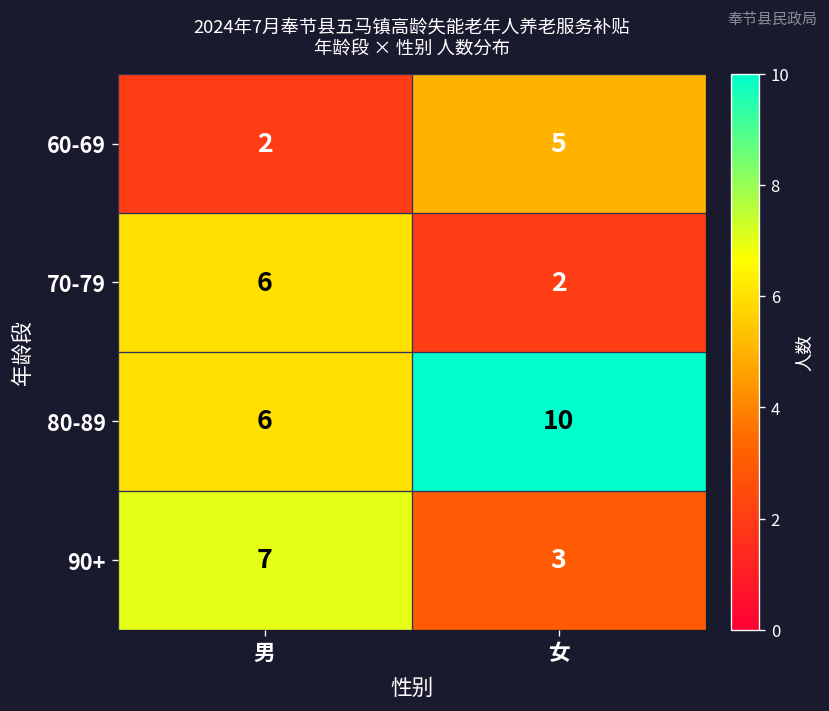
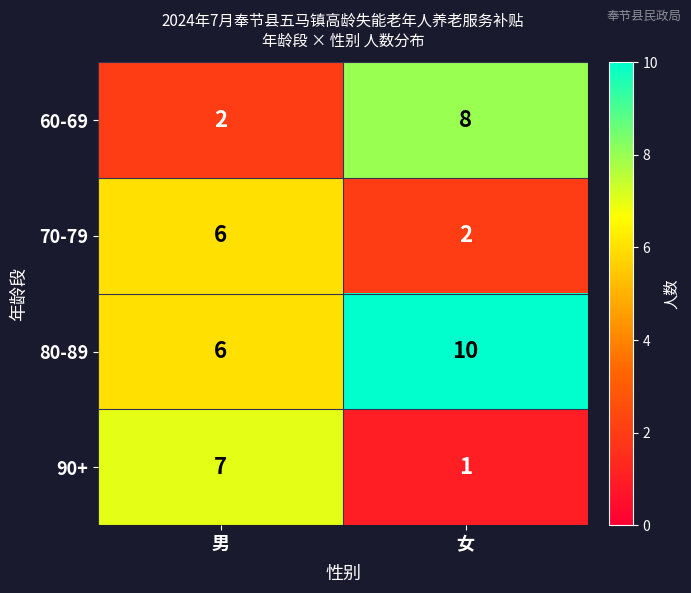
  {
    "60-69": {
      "男": 2,
-     "女": 5
+     "女": 8
    },
    "70-79": {
      "男": 6,
      "女": 2
    },
    "80-89": {
      "男": 6,
      "女": 10
    },
    "90+": {
      "男": 7,
-     "女": 3
+     "女": 1
    }
  }
